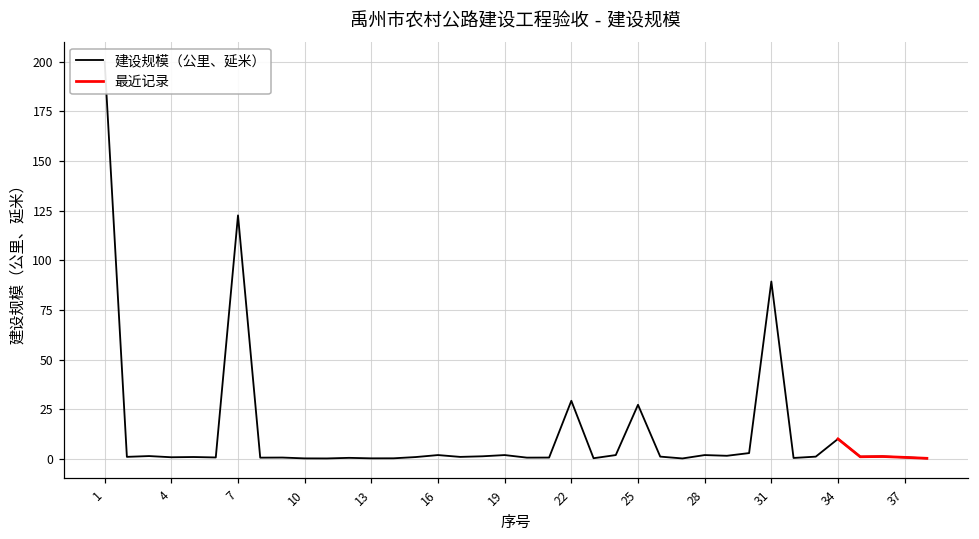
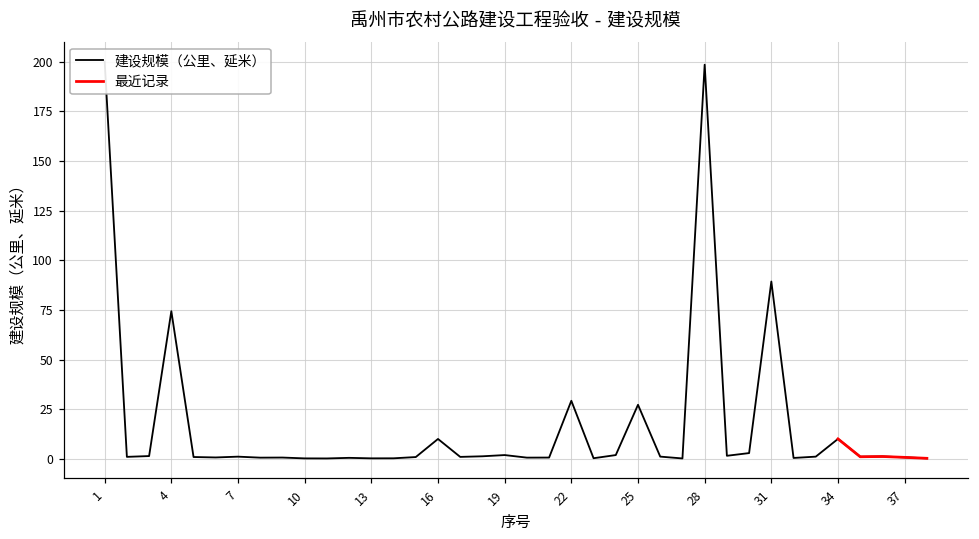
  {
    "建设规模（公里、延米）": {
-     "4": 1,
-     "7": 123,
+     "4": 74,
+     "7": 1,
      "10": 0,
      "13": 0,
-     "16": 2,
+     "16": 10,
      "19": 2,
      "22": 29,
      "25": 27,
-     "28": 2,
+     "28": 198,
      "31": 89
    }
  }
